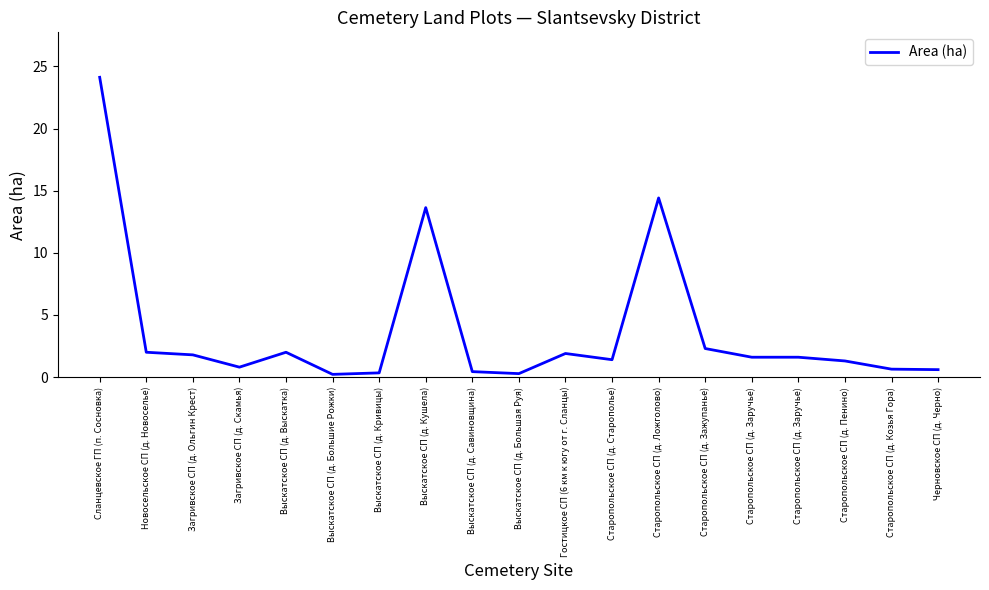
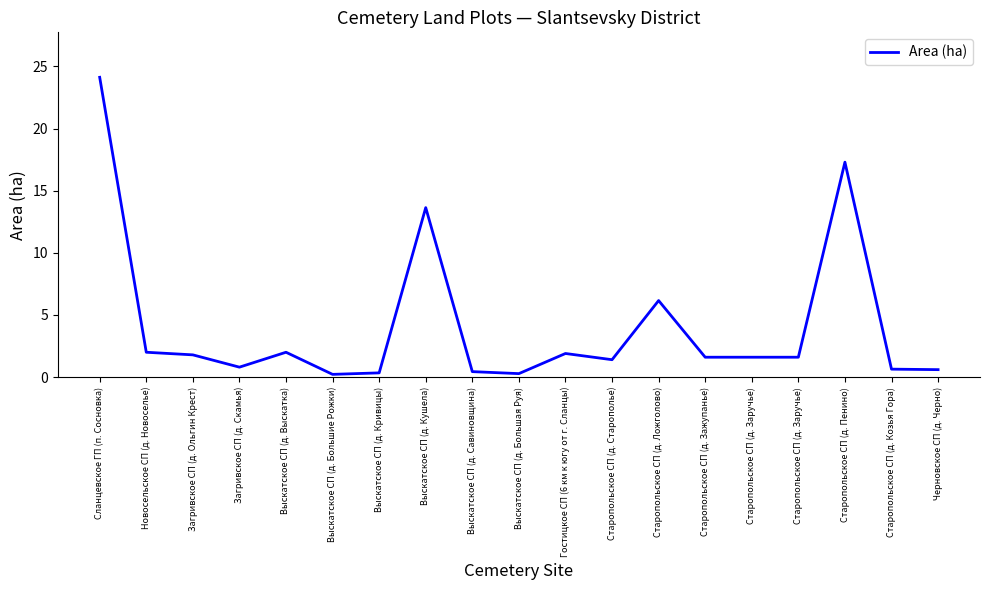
  {
    "Сланцевское ГП (п. Сосновка)": 24.1,
    "Новосельское СП (д. Новоселье)": 2.0,
    "Загривское СП (д. Ольгин Крест)": 1.8,
    "Загривское СП (д. Скамья)": 0.8,
    "Выскатское СП (д. Выскатка)": 2.0,
    "Выскатское СП (д. Большие Рожки)": 0.2,
    "Выскатское СП (д. Кривицы)": 0.3,
    "Выскатское СП (д. Кушела)": 13.6,
    "Выскатское СП (д. Савиновщина)": 0.4,
    "Выскатское СП (д. Большая Руя)": 0.3,
    "Гостицкое СП (6 км к югу от г. Сланцы)": 1.9,
    "Старопольское СП (д. Старополье)": 1.4,
-   "Старопольское СП (д. Ложголово)": 14.4,
-   "Старопольское СП (д. Зажупанье)": 2.3,
-   "Старопольское СП (д. Пенино)": 1.3,
+   "Старопольское СП (д. Ложголово)": 6.2,
+   "Старопольское СП (д. Зажупанье)": 1.6,
+   "Старопольское СП (д. Пенино)": 17.3,
    "Старопольское СП (д. Козья Гора)": 0.6,
    "Черновское СП (д. Черно)": 0.6
  }
